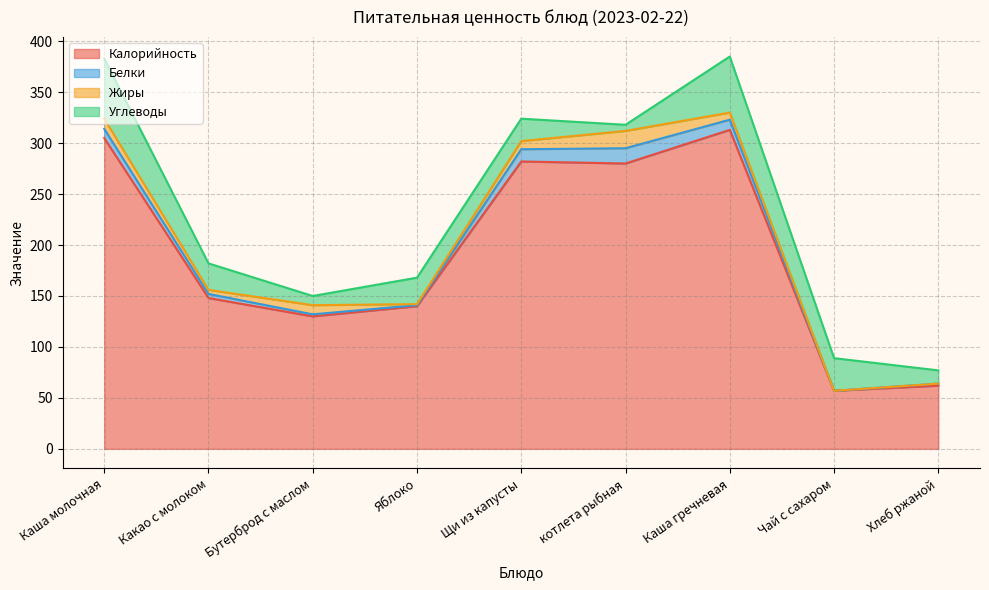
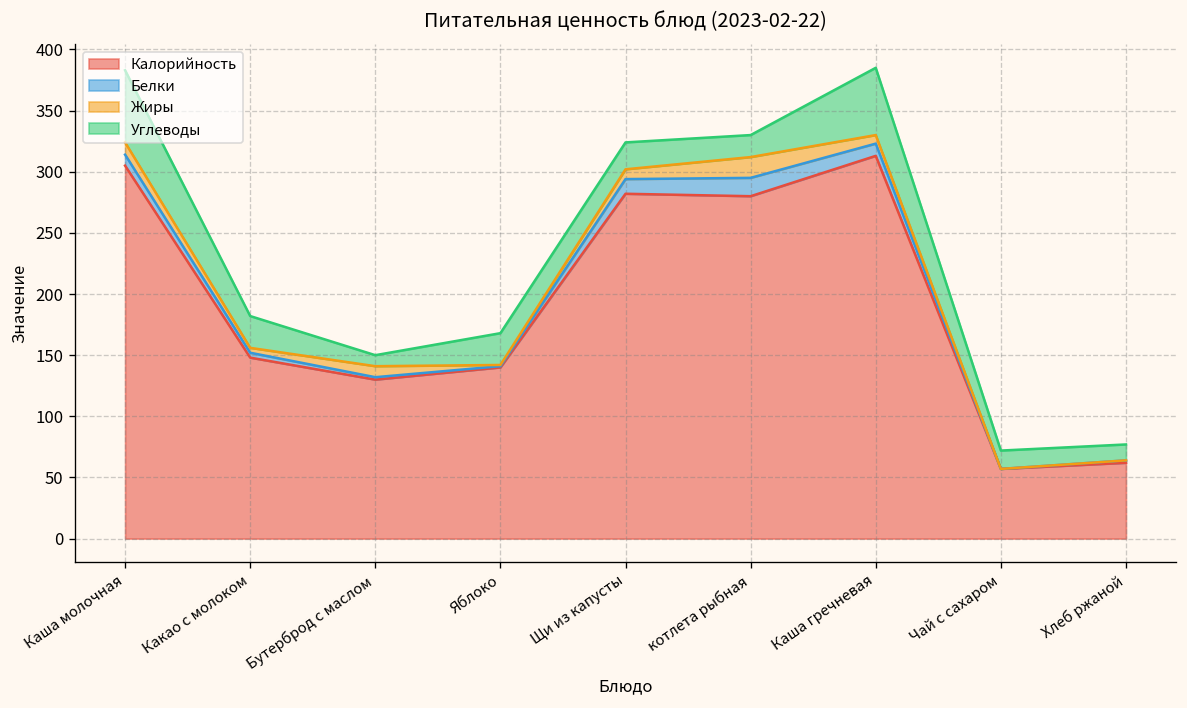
  {
    "Калорийность": {
      "Каша молочная": 305,
      "Какао с молоком": 148,
      "Щи из капусты": 282,
      "котлета рыбная": 280,
      "Каша гречневая": 313
    },
    "Белки": {
      "Каша молочная": 9,
      "Какао с молоком": 4,
      "Щи из капусты": 12,
      "котлета рыбная": 15,
      "Каша гречневая": 10
    },
    "Жиры": {
      "Какао с молоком": 4,
      "Бутерброд с маслом": 9,
      "Щи из капусты": 8,
      "котлета рыбная": 17,
      "Каша гречневая": 7
    },
    "Углеводы": {
      "Какао с молоком": 26,
      "Бутерброд с маслом": 9,
      "Яблоко": 26,
      "Щи из капусты": 22,
-     "котлета рыбная": 6,
+     "котлета рыбная": 18,
      "Каша гречневая": 55,
-     "Чай с сахаром": 32,
+     "Чай с сахаром": 15,
      "Хлеб ржаной": 13
    }
  }
